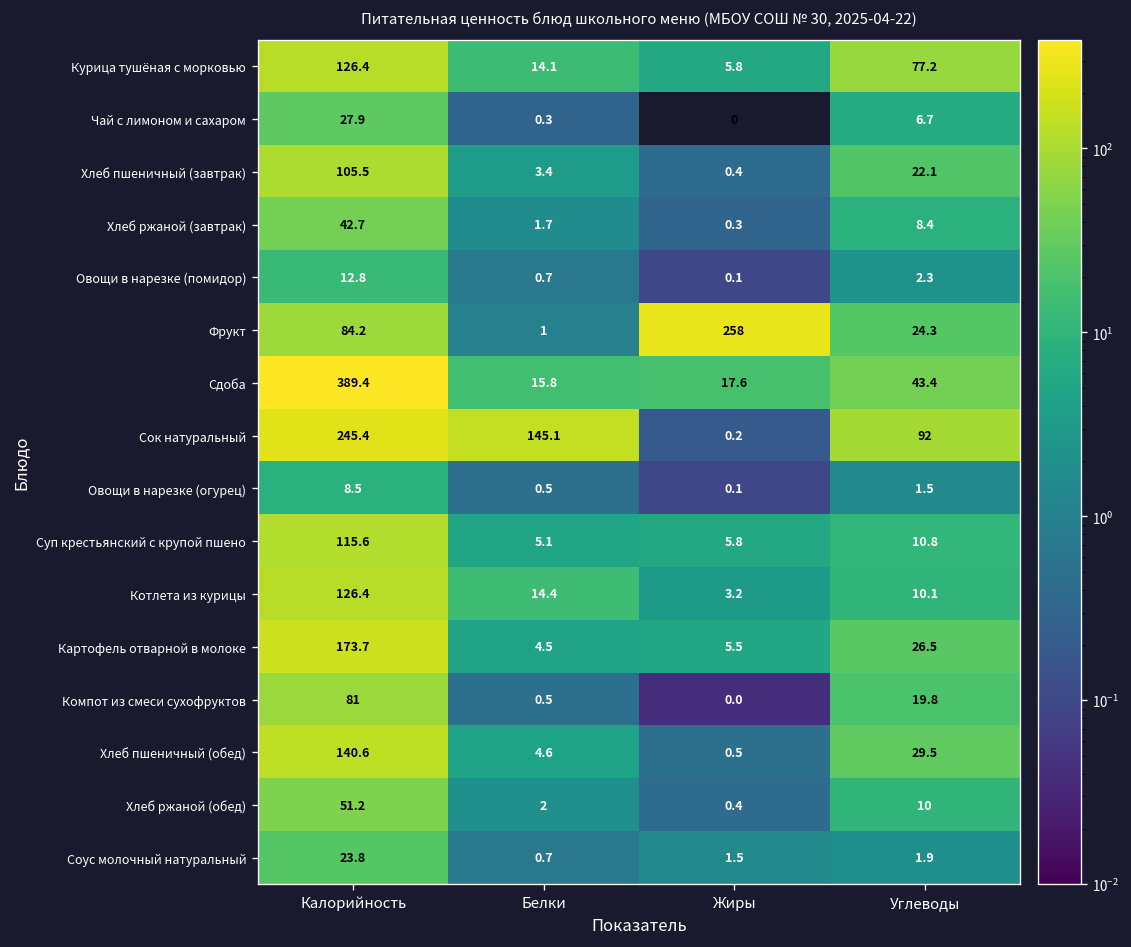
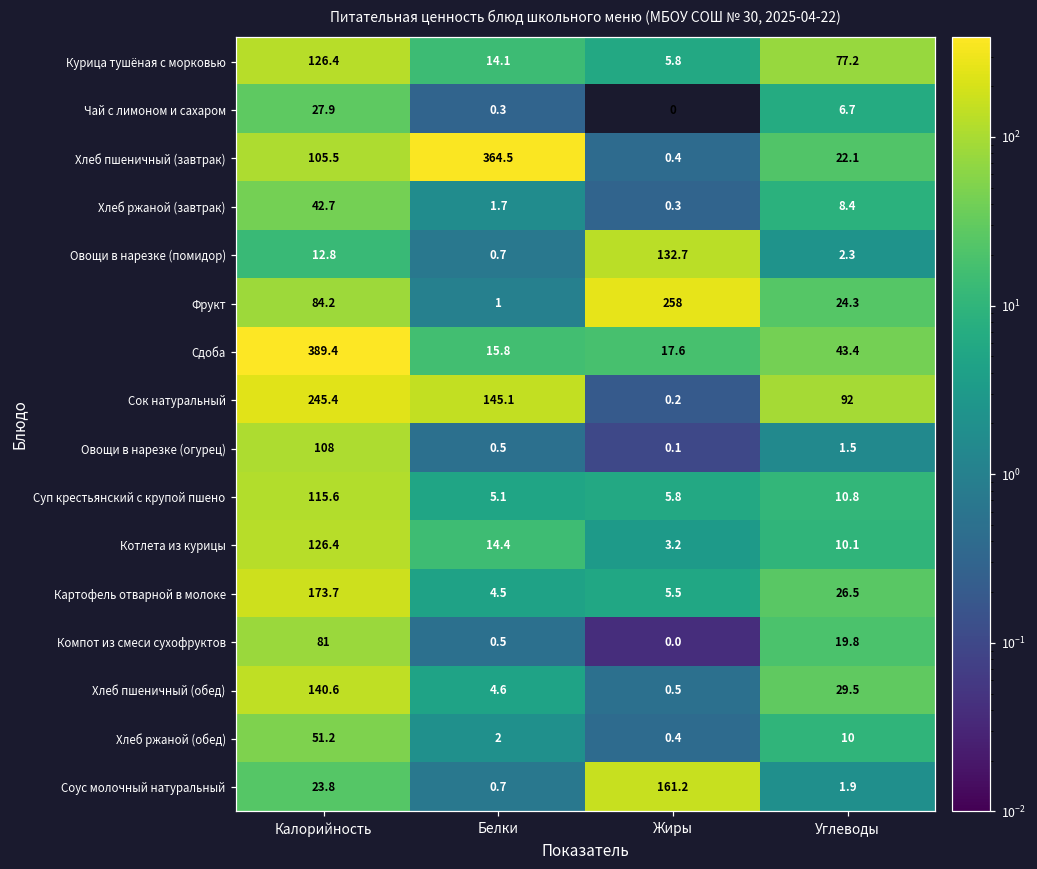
  {
    "Курица тушёная с морковью": {
      "Калорийность": 126.4,
      "Белки": 14.1,
      "Жиры": 5.8,
      "Углеводы": 77.2
    },
    "Чай с лимоном и сахаром": {
      "Калорийность": 27.9,
      "Белки": 0.3,
      "Углеводы": 6.7
    },
    "Хлеб пшеничный (завтрак)": {
      "Калорийность": 105.5,
-     "Белки": 3.4,
+     "Белки": 364.5,
      "Жиры": 0.4,
      "Углеводы": 22.1
    },
    "Хлеб ржаной (завтрак)": {
      "Калорийность": 42.7,
      "Белки": 1.7,
      "Жиры": 0.3,
      "Углеводы": 8.4
    },
    "Овощи в нарезке (помидор)": {
      "Калорийность": 12.8,
      "Белки": 0.7,
-     "Жиры": 0.1,
+     "Жиры": 132.7,
      "Углеводы": 2.3
    },
    "Фрукт": {
      "Калорийность": 84.2,
      "Белки": 1,
      "Жиры": 258,
      "Углеводы": 24.3
    },
    "Сдоба": {
      "Калорийность": 389.4,
      "Белки": 15.8,
      "Жиры": 17.6,
      "Углеводы": 43.4
    },
    "Сок натуральный": {
      "Калорийность": 245.4,
      "Белки": 145.1,
      "Жиры": 0.2,
      "Углеводы": 92
    },
    "Овощи в нарезке (огурец)": {
-     "Калорийность": 8.5,
+     "Калорийность": 108,
      "Белки": 0.5,
      "Жиры": 0.1,
      "Углеводы": 1.5
    },
    "Суп крестьянский с крупой пшено": {
      "Калорийность": 115.6,
      "Белки": 5.1,
      "Жиры": 5.8,
      "Углеводы": 10.8
    },
    "Котлета из курицы": {
      "Калорийность": 126.4,
      "Белки": 14.4,
      "Жиры": 3.2,
      "Углеводы": 10.1
    },
    "Картофель отварной в молоке": {
      "Калорийность": 173.7,
      "Белки": 4.5,
      "Жиры": 5.5,
      "Углеводы": 26.5
    },
    "Компот из смеси сухофруктов": {
      "Калорийность": 81,
      "Белки": 0.5,
      "Жиры": 0.0,
      "Углеводы": 19.8
    },
    "Хлеб пшеничный (обед)": {
      "Калорийность": 140.6,
      "Белки": 4.6,
      "Жиры": 0.5,
      "Углеводы": 29.5
    },
    "Хлеб ржаной (обед)": {
      "Калорийность": 51.2,
      "Белки": 2,
      "Жиры": 0.4,
      "Углеводы": 10
    },
    "Соус молочный натуральный": {
      "Калорийность": 23.8,
      "Белки": 0.7,
-     "Жиры": 1.5,
+     "Жиры": 161.2,
      "Углеводы": 1.9
    }
  }
